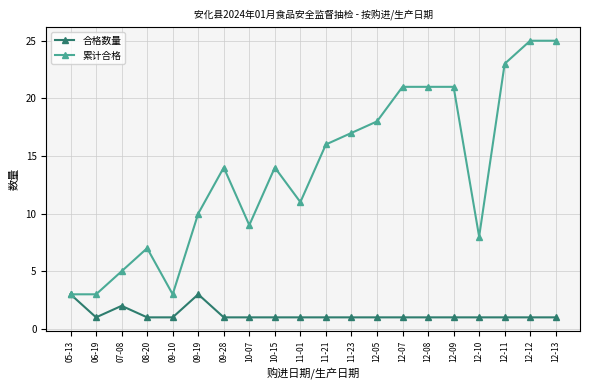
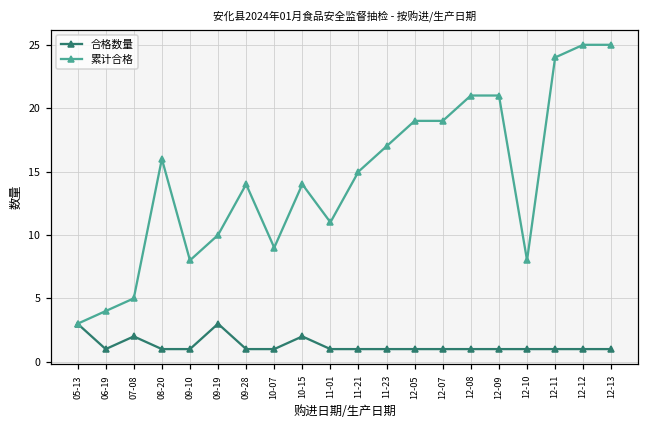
  {
    "合格数量": {
      "06-19": 1,
      "07-08": 2,
      "08-20": 1,
      "09-10": 1,
      "09-19": 3,
      "09-28": 1,
      "10-07": 1,
-     "10-15": 1,
+     "10-15": 2,
      "11-01": 1,
      "11-21": 1,
      "11-23": 1,
      "12-05": 1,
      "12-07": 1,
      "12-08": 1,
      "12-09": 1,
      "12-10": 1,
      "12-11": 1,
      "12-12": 1,
      "12-13": 1
    },
    "累计合格": {
-     "06-19": 3,
+     "06-19": 4,
      "07-08": 5,
-     "08-20": 7,
-     "09-10": 3,
+     "08-20": 16,
+     "09-10": 8,
      "09-19": 10,
      "09-28": 14,
      "10-07": 9,
      "10-15": 14,
      "11-01": 11,
-     "11-21": 16,
+     "11-21": 15,
      "11-23": 17,
-     "12-05": 18,
-     "12-07": 21,
+     "12-05": 19,
+     "12-07": 19,
      "12-08": 21,
      "12-09": 21,
      "12-10": 8,
-     "12-11": 23,
+     "12-11": 24,
      "12-12": 25,
      "12-13": 25
    }
  }
